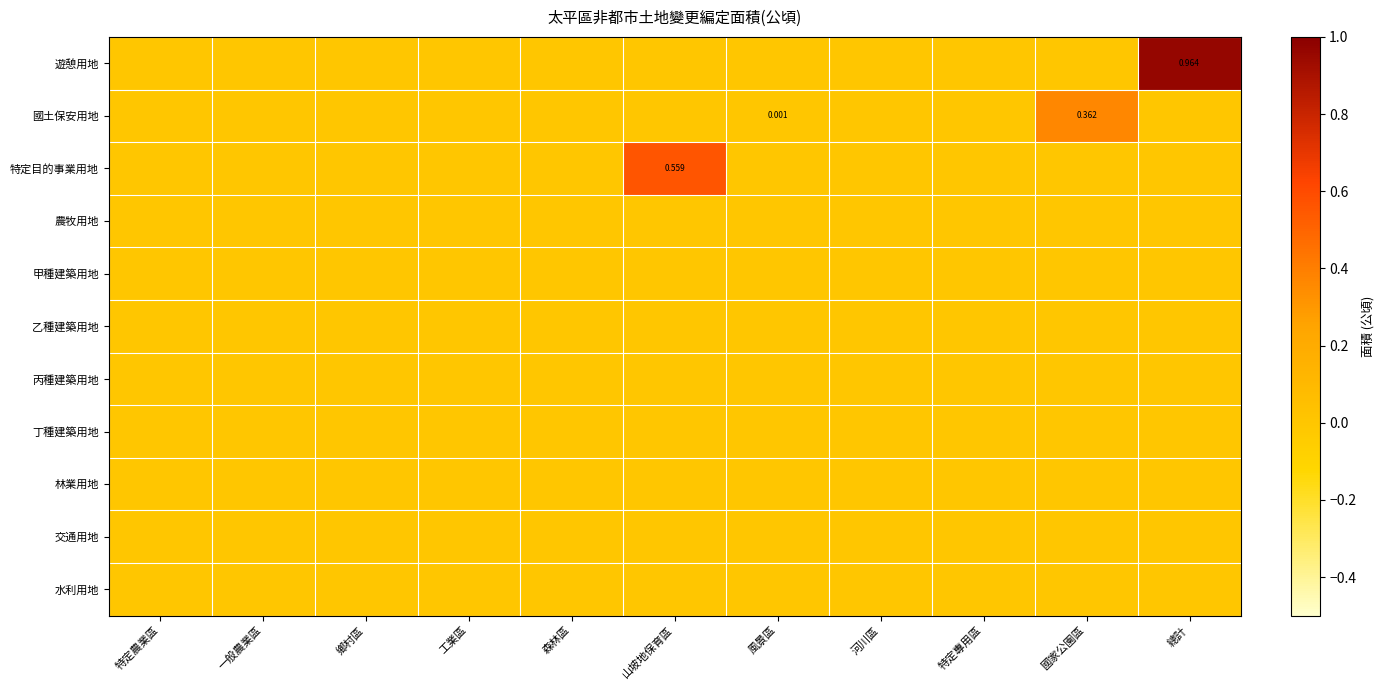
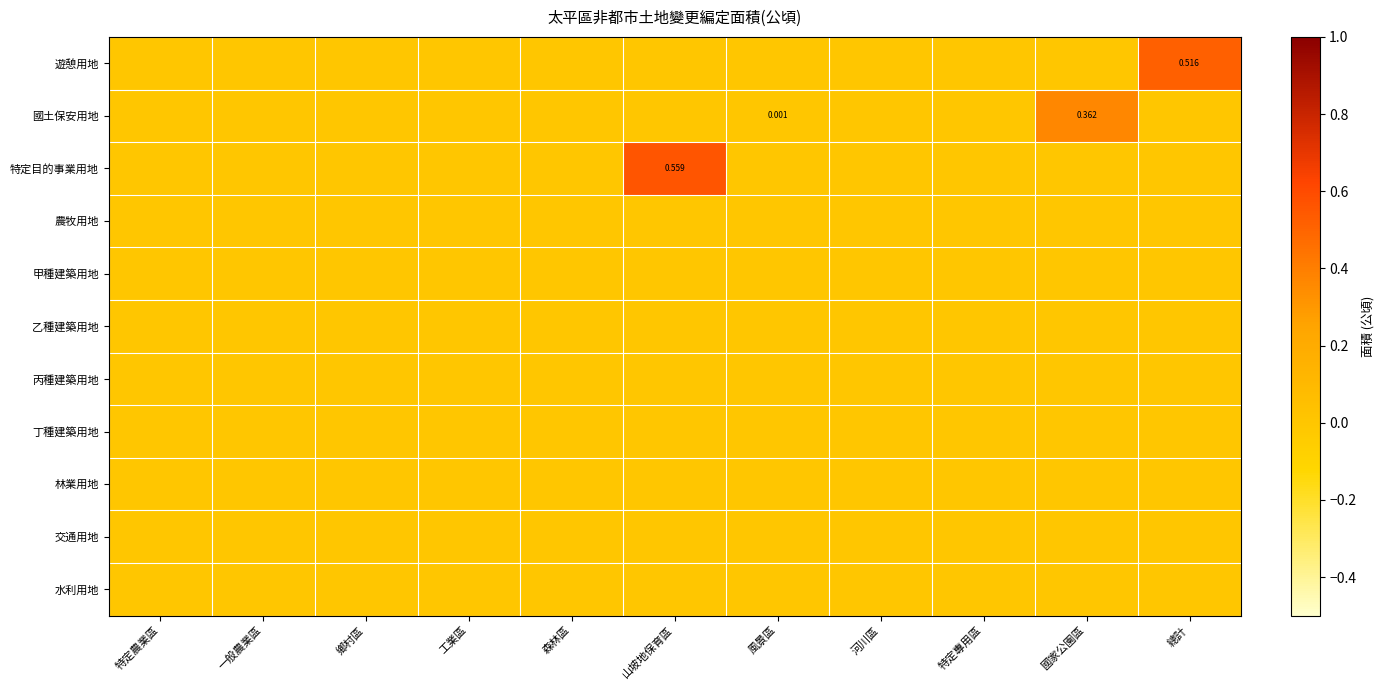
  {
    "遊憩用地": {
-     "總計": 0.964
+     "總計": 0.516
    },
    "國土保安用地": {
      "風景區": 0.001,
      "國家公園區": 0.362
    },
    "特定目的事業用地": {
      "山坡地保育區": 0.559
    }
  }
